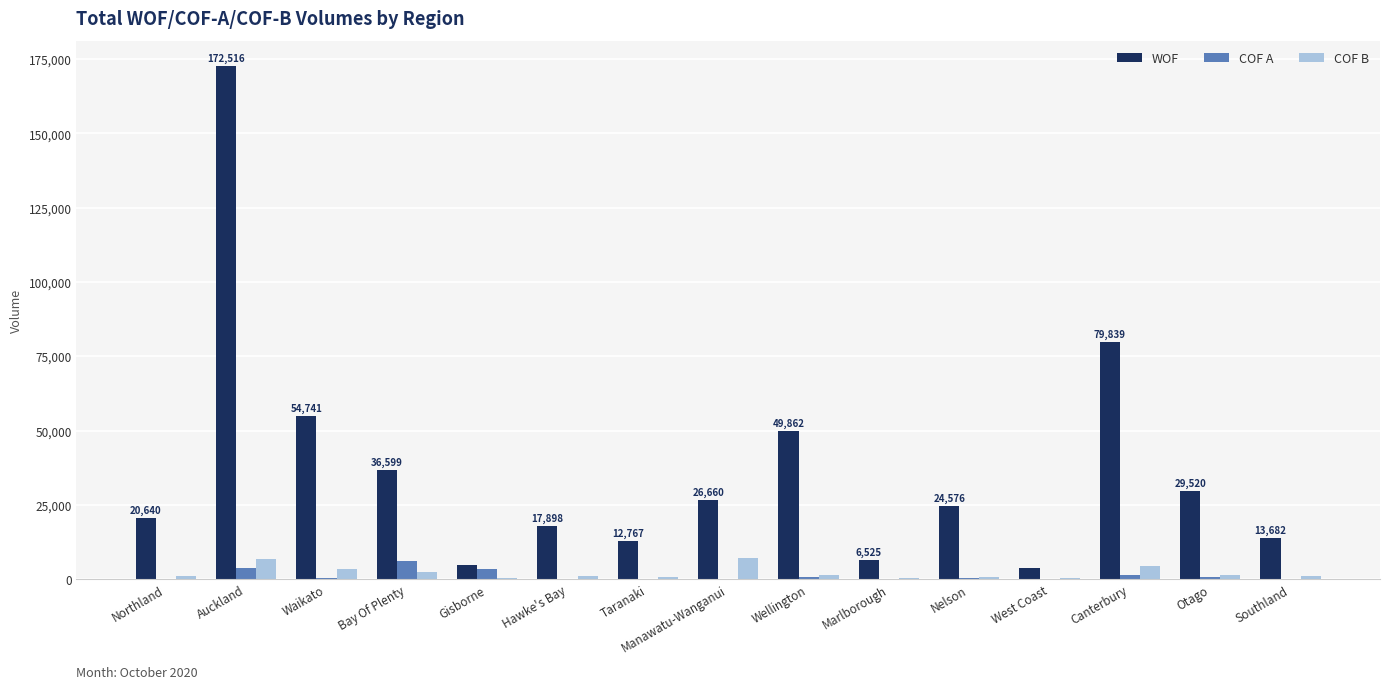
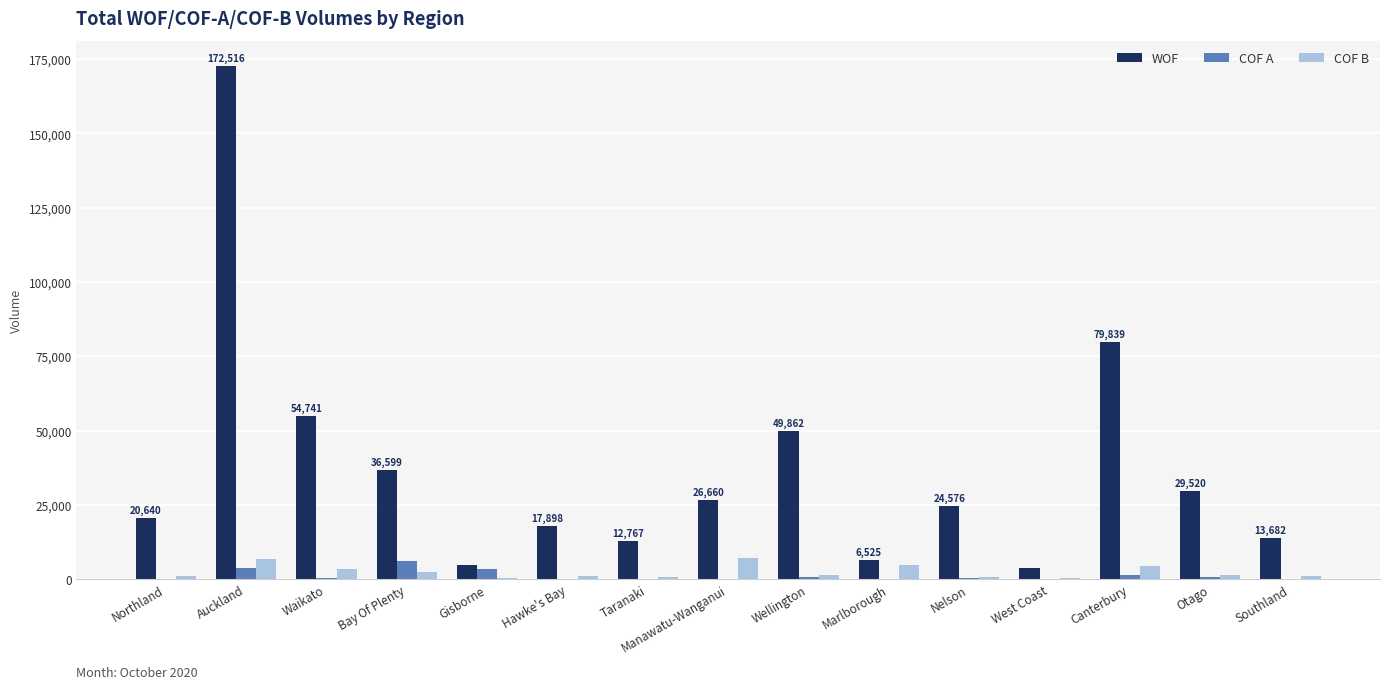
  {
    "WOF": {
      "Northland": "20,640",
      "Auckland": "172,516",
      "Waikato": "54,741",
      "Bay Of Plenty": "36,599",
      "Hawke's Bay": "17,898",
      "Taranaki": "12,767",
      "Manawatu-Wanganui": "26,660",
      "Wellington": "49,862",
      "Marlborough": "6,525",
      "Nelson": "24,576",
      "Canterbury": "79,839",
      "Otago": "29,520",
      "Southland": "13,682"
    },
    "COF A": {
      "Auckland": "4,000",
      "Bay Of Plenty": "6,000",
      "Gisborne": "3,000",
      "Wellington": "1,000",
      "Canterbury": "1,000"
    },
    "COF B": {
      "Northland": "1,000",
      "Auckland": "7,000",
      "Waikato": "3,000",
      "Bay Of Plenty": "2,000",
      "Hawke's Bay": "1,000",
      "Manawatu-Wanganui": "7,000",
      "Wellington": "1,000",
-     "Marlborough": "0",
+     "Marlborough": "5,000",
      "Canterbury": "4,000",
      "Otago": "1,000",
      "Southland": "1,000"
    }
  }
